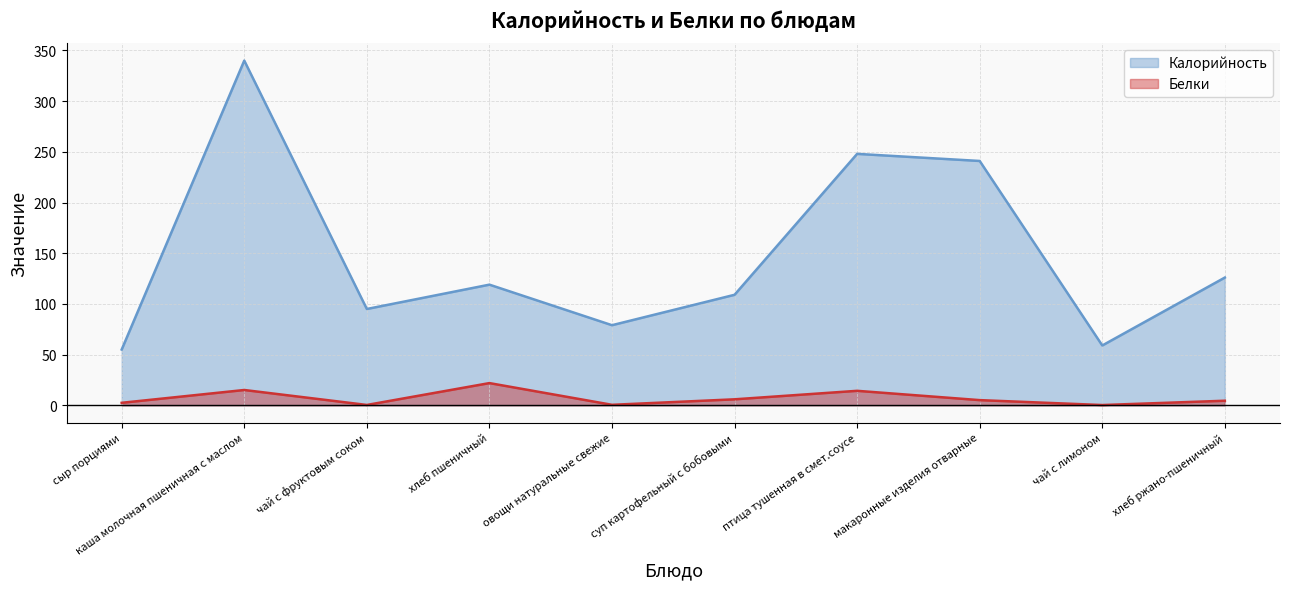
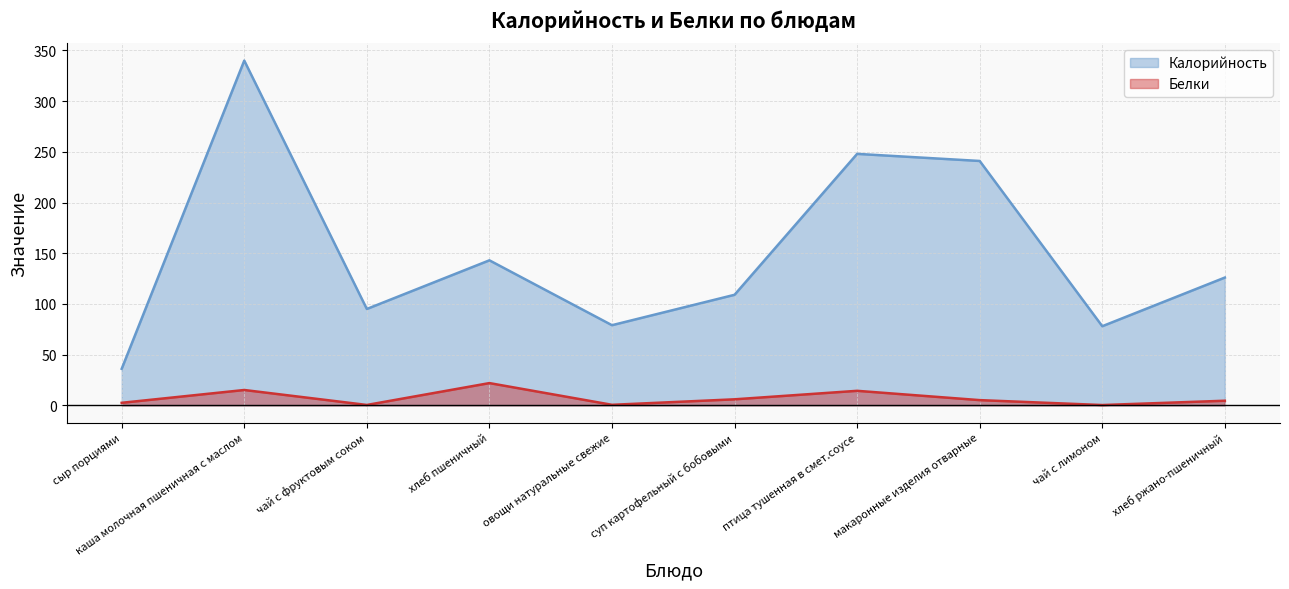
  {
    "Калорийность": {
-     "сыр порциями": 55,
+     "сыр порциями": 36,
      "каша молочная пшеничная с маслом": 340,
      "чай с фруктовым соком": 95,
-     "хлеб пшеничный": 119,
+     "хлеб пшеничный": 143,
      "овощи натуральные свежие": 79,
      "суп картофельный с бобовыми": 109,
      "птица тушенная в смет.соусе": 248,
      "макаронные изделия отварные": 241,
-     "чай с лимоном": 59,
+     "чай с лимоном": 78,
      "хлеб ржано-пшеничный": 126
    },
    "Белки": {
      "сыр порциями": 2,
      "каша молочная пшеничная с маслом": 15,
      "чай с фруктовым соком": 0,
      "хлеб пшеничный": 22,
      "овощи натуральные свежие": 0,
      "суп картофельный с бобовыми": 6,
      "птица тушенная в смет.соусе": 14,
      "макаронные изделия отварные": 5,
      "чай с лимоном": 0,
      "хлеб ржано-пшеничный": 5
    }
  }
